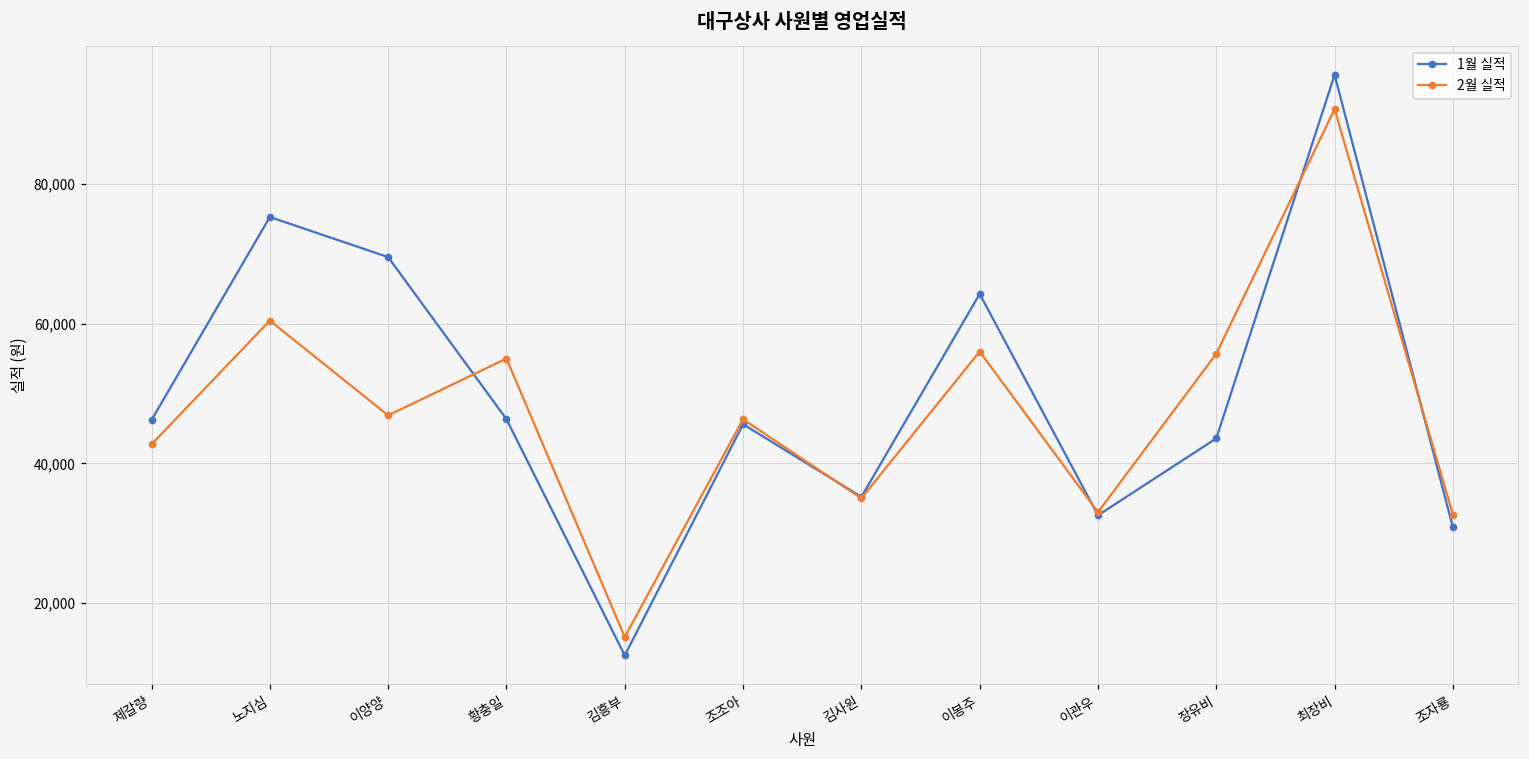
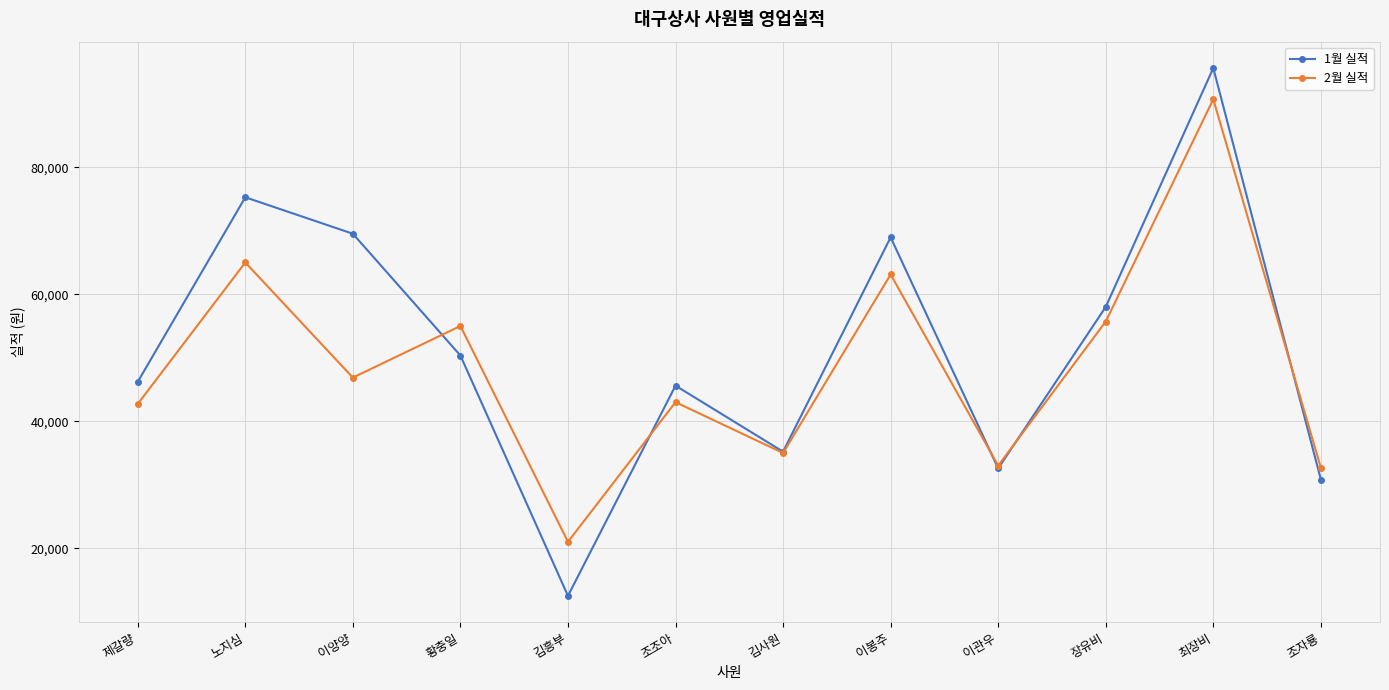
  {
    "1월 실적": {
      "제갈량": "46,000",
      "노지심": "75,000",
      "이양양": "70,000",
-     "황충일": "46,000",
+     "황충일": "50,000",
      "김흥부": "13,000",
      "조조아": "46,000",
-     "이봉주": "64,000",
+     "이봉주": "69,000",
      "이관우": "33,000",
-     "장유비": "44,000",
+     "장유비": "58,000",
      "최장비": "96,000",
      "조자룡": "31,000"
    },
    "2월 실적": {
      "제갈량": "43,000",
-     "노지심": "60,000",
+     "노지심": "65,000",
      "이양양": "47,000",
      "황충일": "55,000",
-     "김흥부": "15,000",
-     "조조아": "46,000",
-     "이봉주": "56,000",
+     "김흥부": "21,000",
+     "조조아": "43,000",
+     "이봉주": "63,000",
      "이관우": "33,000",
      "장유비": "56,000",
      "최장비": "91,000",
      "조자룡": "33,000"
    }
  }
